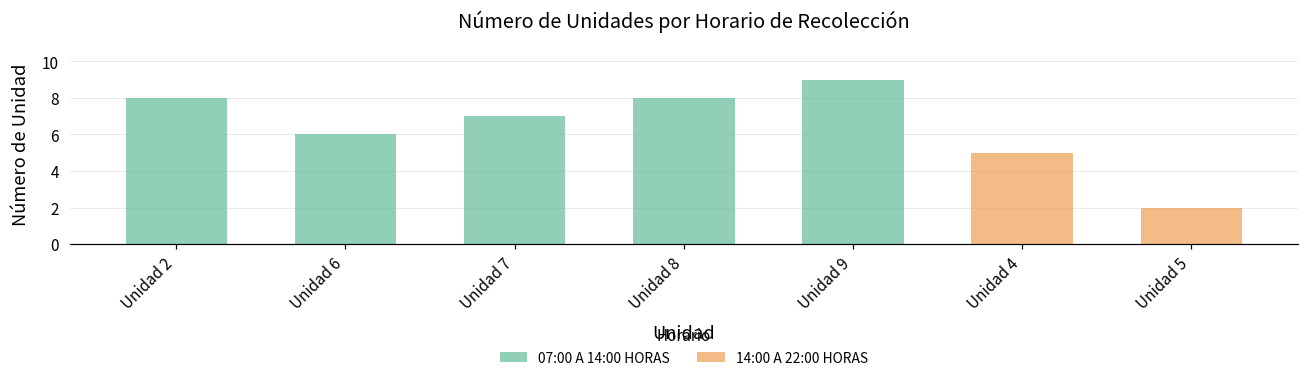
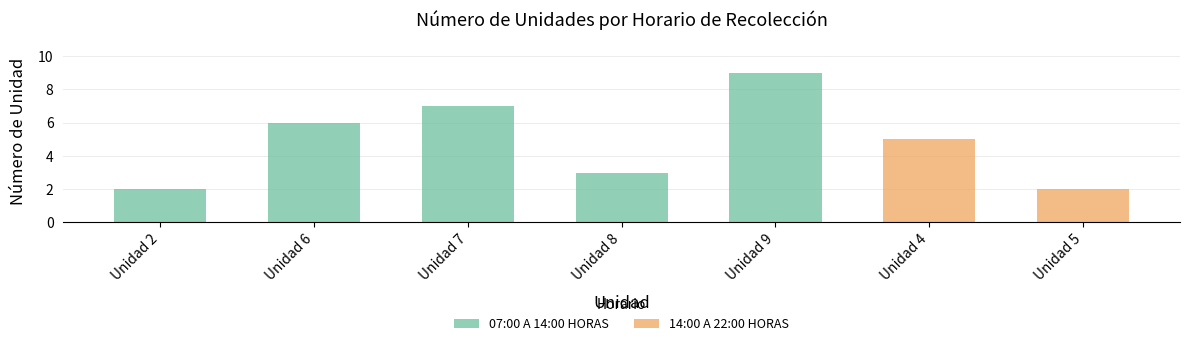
  {
    "07:00 A 14:00 HORAS": {
-     "Unidad 2": 8,
+     "Unidad 2": 2,
      "Unidad 6": 6,
      "Unidad 7": 7,
-     "Unidad 8": 8,
+     "Unidad 8": 3,
      "Unidad 9": 9
    },
    "14:00 A 22:00 HORAS": {
      "Unidad 4": 5,
      "Unidad 5": 2
    }
  }
